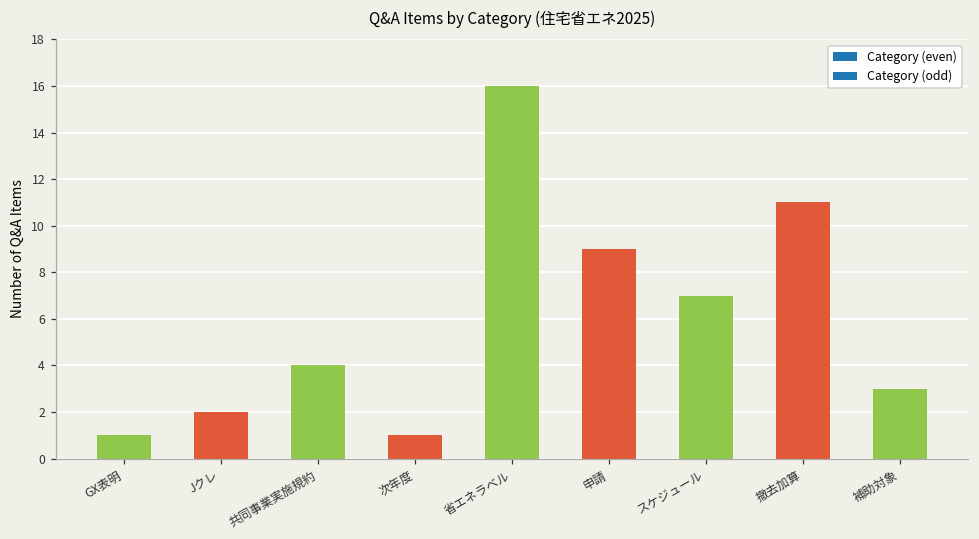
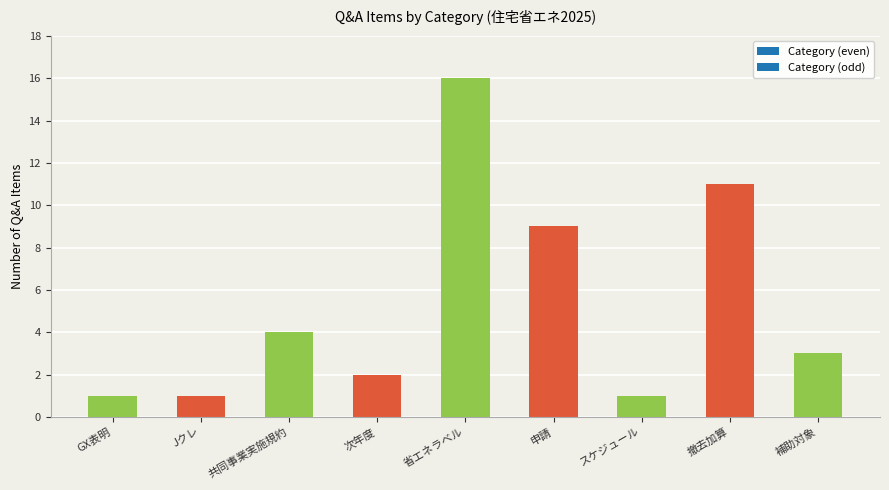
  {
    "GX表明": 1,
-   "Jクレ": 2,
+   "Jクレ": 1,
    "共同事業実施規約": 4,
-   "次年度": 1,
+   "次年度": 2,
    "省エネラベル": 16,
    "申請": 9,
-   "スケジュール": 7,
+   "スケジュール": 1,
    "撤去加算": 11,
    "補助対象": 3
  }
